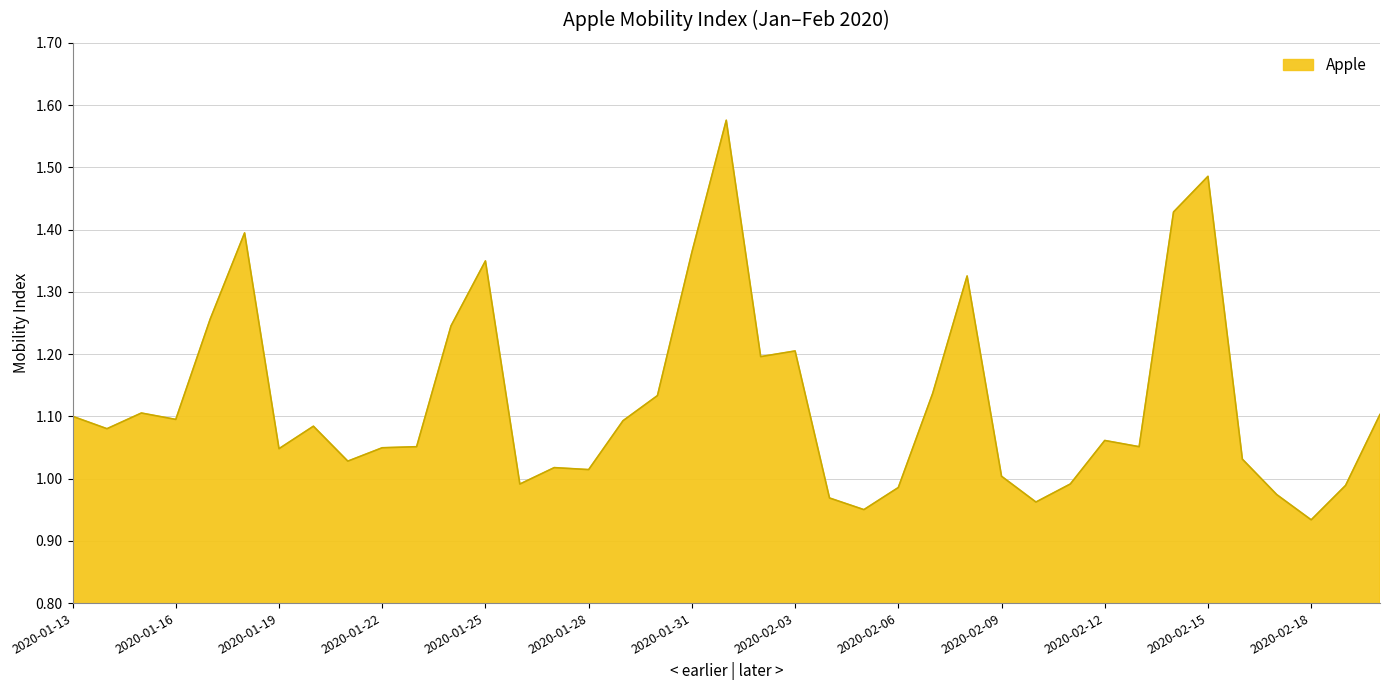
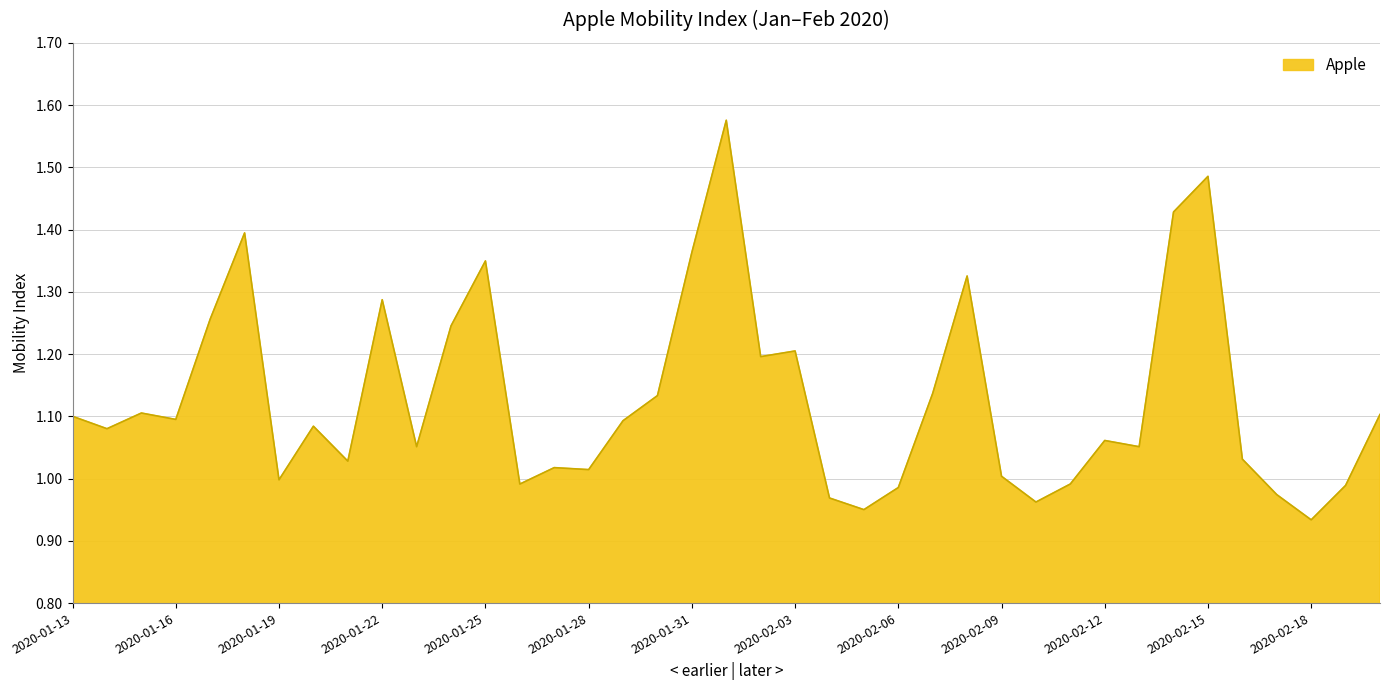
  {
    "2020-01-13": 1.10,
    "2020-01-16": 1.10,
-   "2020-01-19": 1.05,
-   "2020-01-22": 1.05,
+   "2020-01-19": 1.00,
+   "2020-01-22": 1.29,
    "2020-01-25": 1.35,
    "2020-01-28": 1.01,
    "2020-01-31": 1.36,
    "2020-02-03": 1.21,
    "2020-02-06": 0.99,
    "2020-02-09": 1.00,
    "2020-02-12": 1.06,
    "2020-02-15": 1.49,
    "2020-02-18": 0.93
  }
